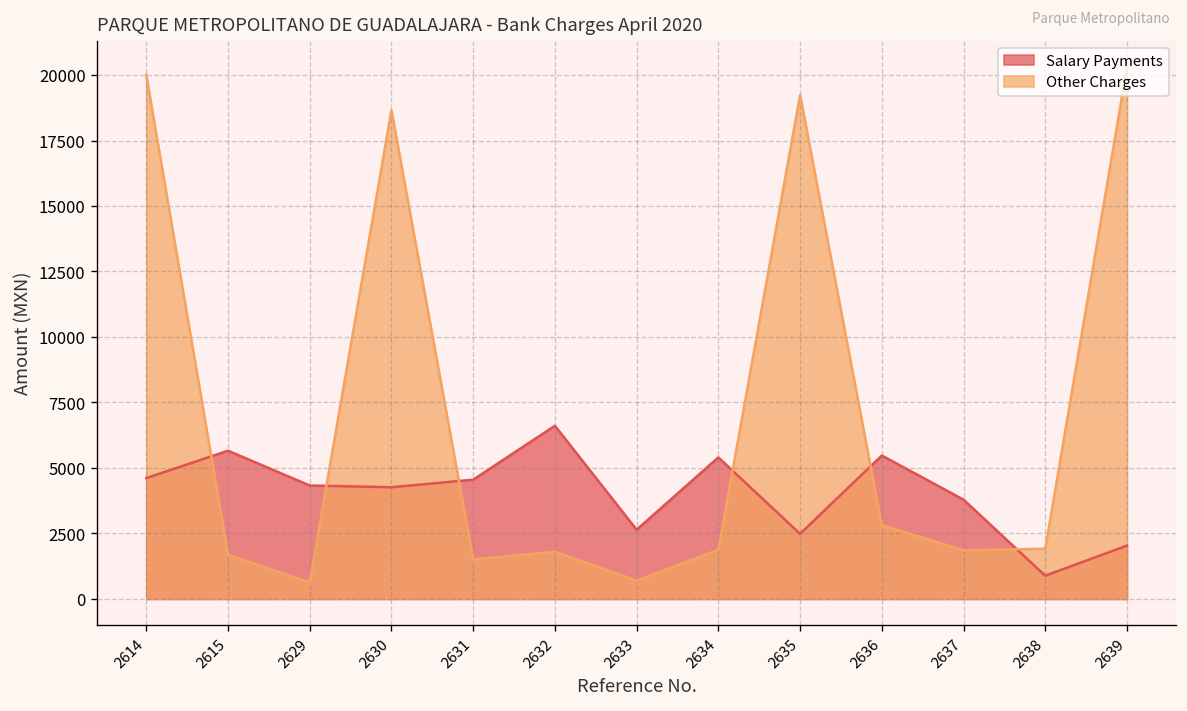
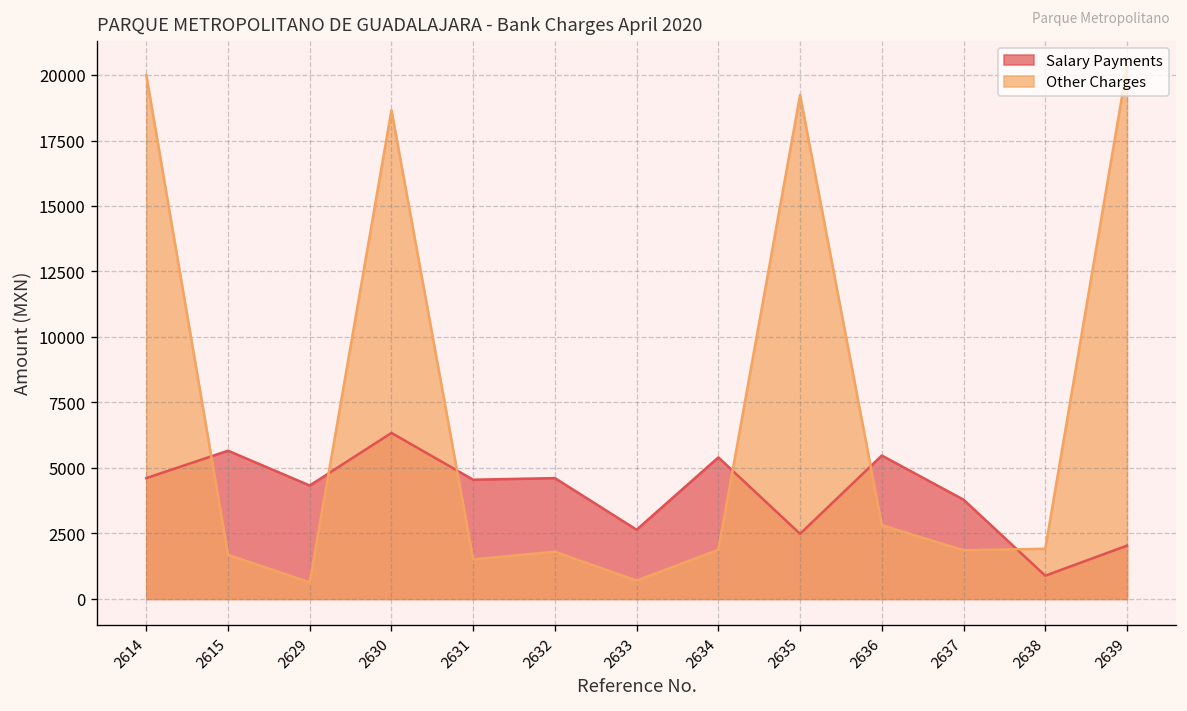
  {
    "Salary Payments": {
      "2614": 4600,
      "2615": 5700,
      "2629": 4300,
-     "2630": 4300,
+     "2630": 6300,
      "2631": 4600,
-     "2632": 6600,
+     "2632": 4600,
      "2633": 2600,
      "2634": 5400,
      "2635": 2500,
      "2636": 5500,
      "2637": 3800,
      "2638": 900,
      "2639": 2000
    },
    "Other Charges": {
      "2614": 20000,
      "2615": 1700,
      "2629": 600,
      "2630": 18700,
      "2631": 1500,
      "2632": 1800,
      "2633": 700,
      "2634": 1900,
      "2635": 19200,
      "2636": 2800,
      "2637": 1900,
      "2638": 1900
    }
  }
